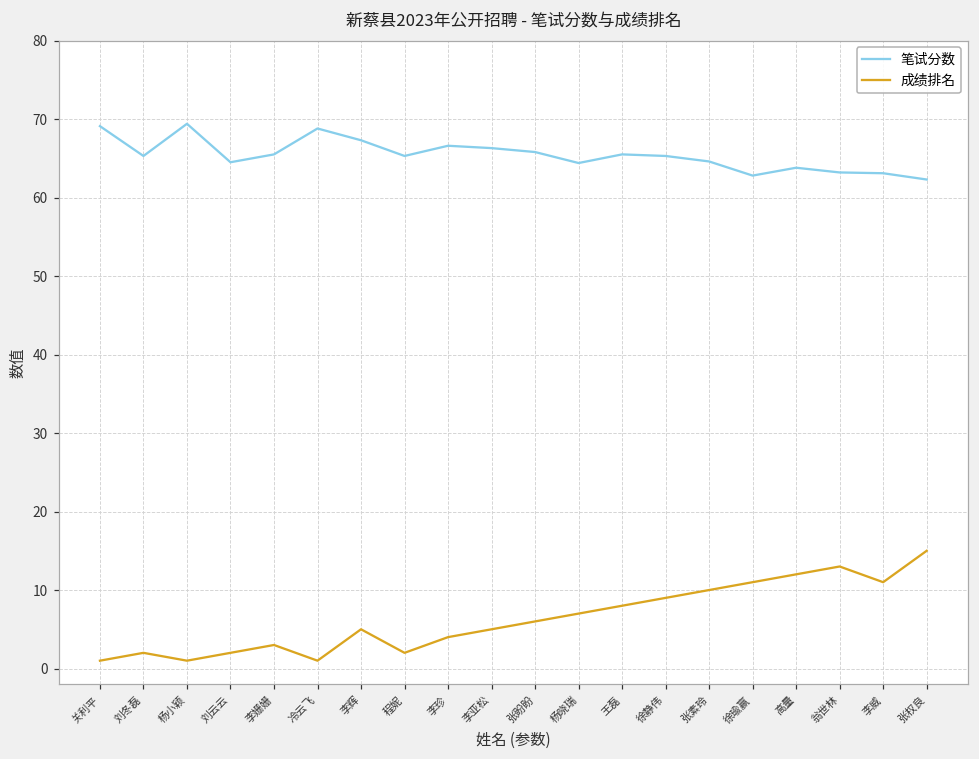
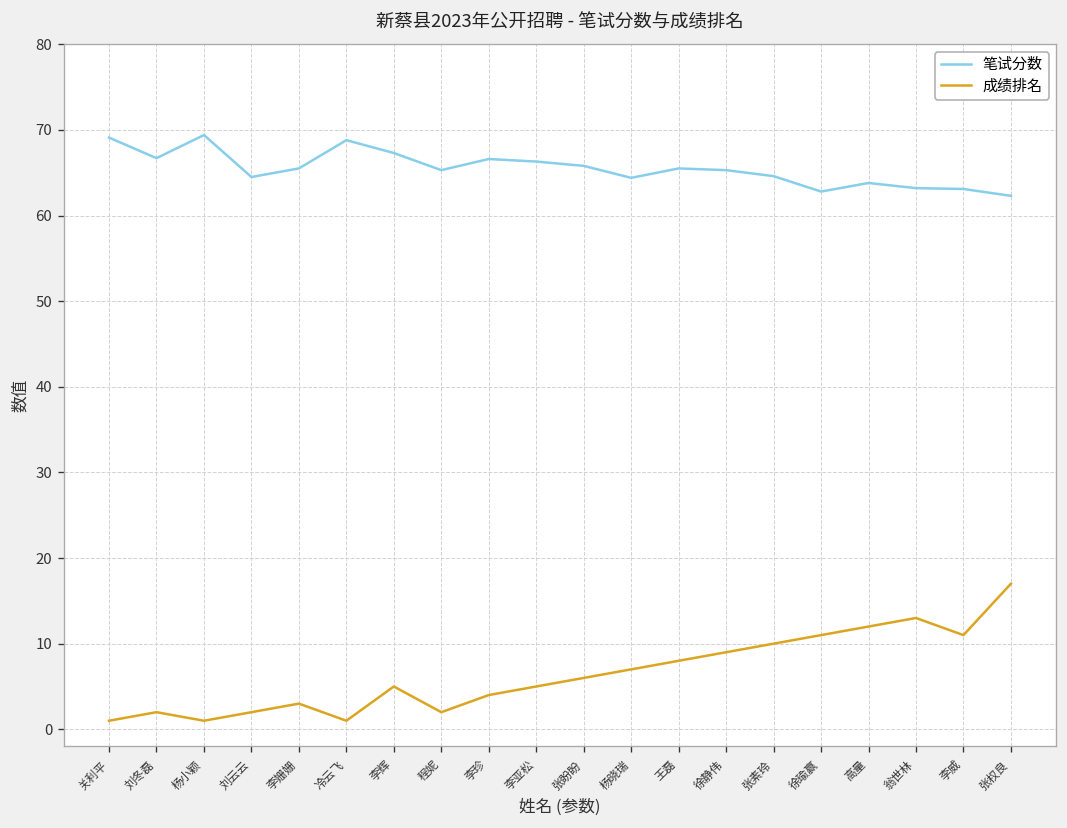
  {
    "笔试分数": {
      "关利平": 69,
-     "刘冬磊": 65,
+     "刘冬磊": 67,
      "杨小颖": 69,
      "刘云云": 65,
      "李姗姗": 66,
      "冷云飞": 69,
      "李辉": 67,
      "程妮": 65,
      "李珍": 67,
      "李亚松": 66,
      "张盼盼": 66,
      "杨晓瑞": 64,
      "王磊": 66,
      "徐静伟": 65,
      "张素玲": 65,
      "徐瑜赢": 63,
      "高量": 64,
      "翁世林": 63,
      "李威": 63,
      "张权良": 62
    },
    "成绩排名": {
      "关利平": 1,
      "刘冬磊": 2,
      "杨小颖": 1,
      "刘云云": 2,
      "李姗姗": 3,
      "冷云飞": 1,
      "李辉": 5,
      "程妮": 2,
      "李珍": 4,
      "李亚松": 5,
      "张盼盼": 6,
      "杨晓瑞": 7,
      "王磊": 8,
      "徐静伟": 9,
      "张素玲": 10,
      "徐瑜赢": 11,
      "高量": 12,
      "翁世林": 13,
      "李威": 11,
-     "张权良": 15
+     "张权良": 17
    }
  }
